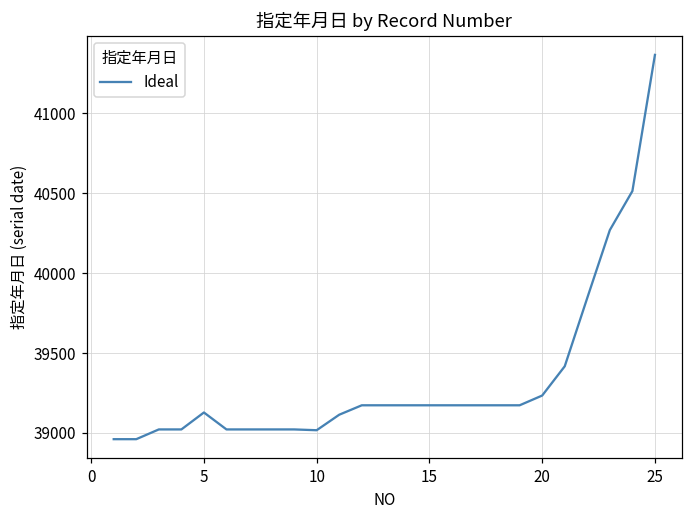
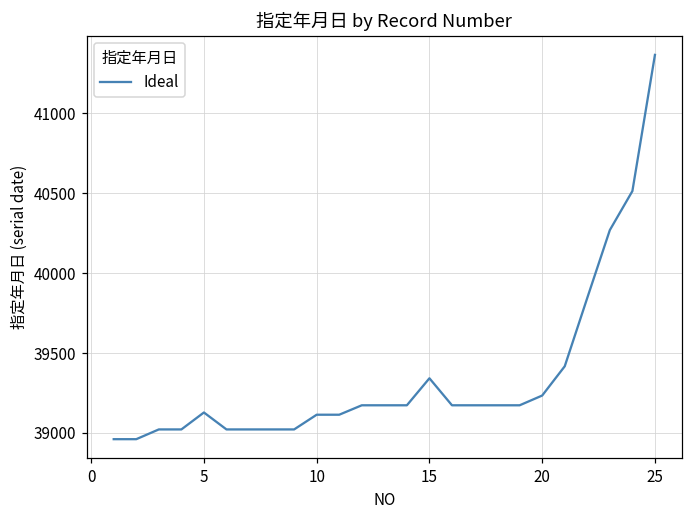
  {
    "5": 39130,
-   "10": 39020,
-   "15": 39170,
+   "10": 39110,
+   "15": 39340,
    "20": 39230,
    "25": 41370
  }
